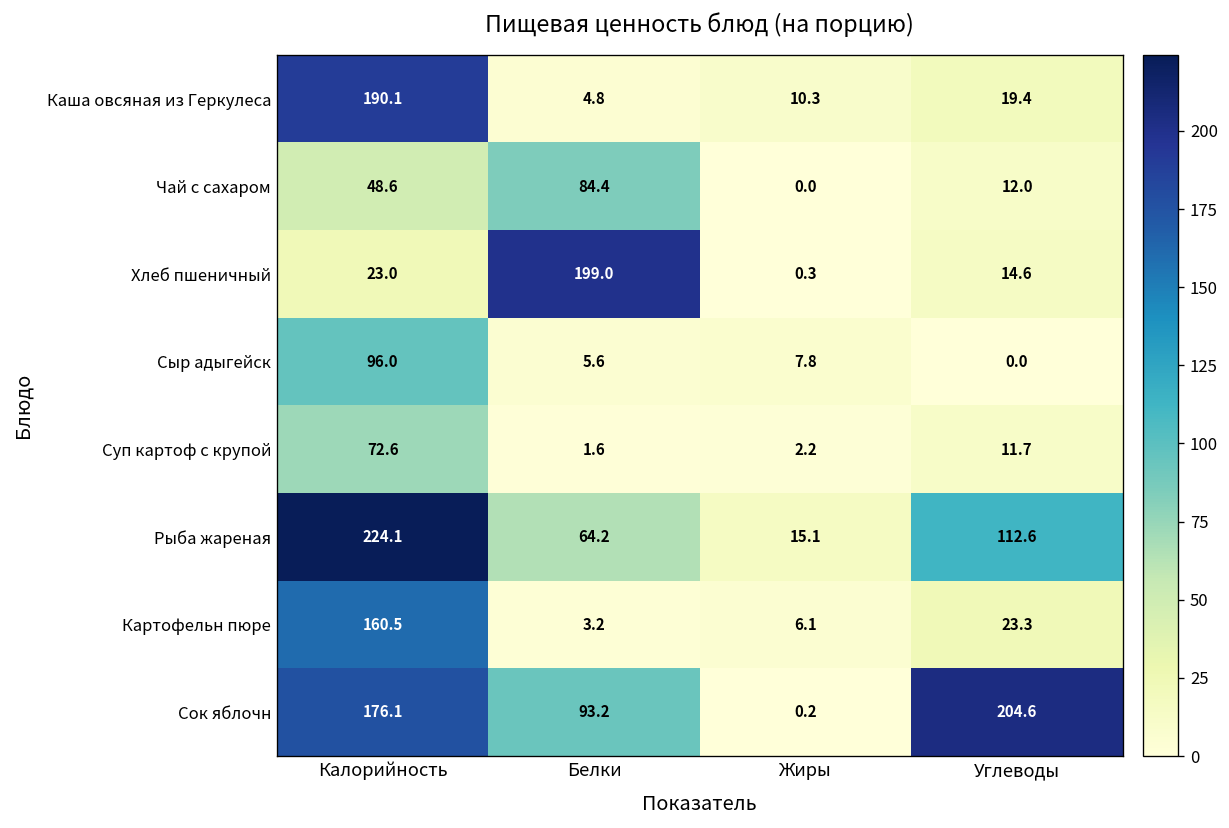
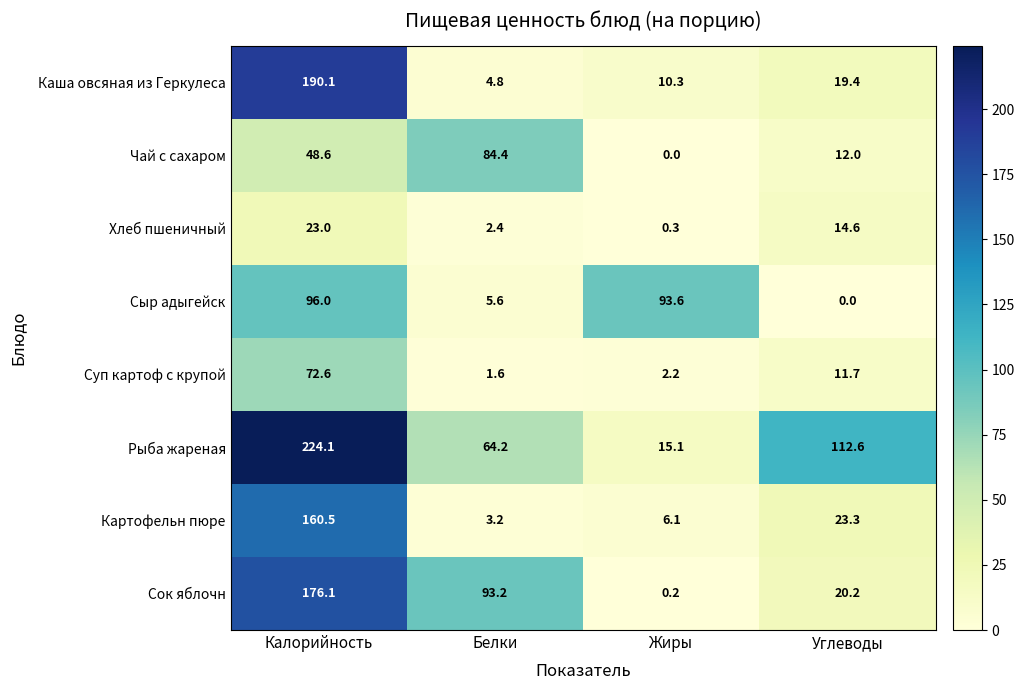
  {
    "Каша овсяная из Геркулеса": {
      "Калорийность": 190.1,
      "Белки": 4.8,
      "Жиры": 10.3,
      "Углеводы": 19.4
    },
    "Чай с сахаром": {
      "Калорийность": 48.6,
      "Белки": 84.4,
      "Жиры": 0.0,
      "Углеводы": 12.0
    },
    "Хлеб пшеничный": {
      "Калорийность": 23.0,
-     "Белки": 199.0,
+     "Белки": 2.4,
      "Жиры": 0.3,
      "Углеводы": 14.6
    },
    "Сыр адыгейск": {
      "Калорийность": 96.0,
      "Белки": 5.6,
-     "Жиры": 7.8,
+     "Жиры": 93.6,
      "Углеводы": 0.0
    },
    "Суп картоф с крупой": {
      "Калорийность": 72.6,
      "Белки": 1.6,
      "Жиры": 2.2,
      "Углеводы": 11.7
    },
    "Рыба жареная": {
      "Калорийность": 224.1,
      "Белки": 64.2,
      "Жиры": 15.1,
      "Углеводы": 112.6
    },
    "Картофельн пюре": {
      "Калорийность": 160.5,
      "Белки": 3.2,
      "Жиры": 6.1,
      "Углеводы": 23.3
    },
    "Сок яблочн": {
      "Калорийность": 176.1,
      "Белки": 93.2,
      "Жиры": 0.2,
-     "Углеводы": 204.6
+     "Углеводы": 20.2
    }
  }
